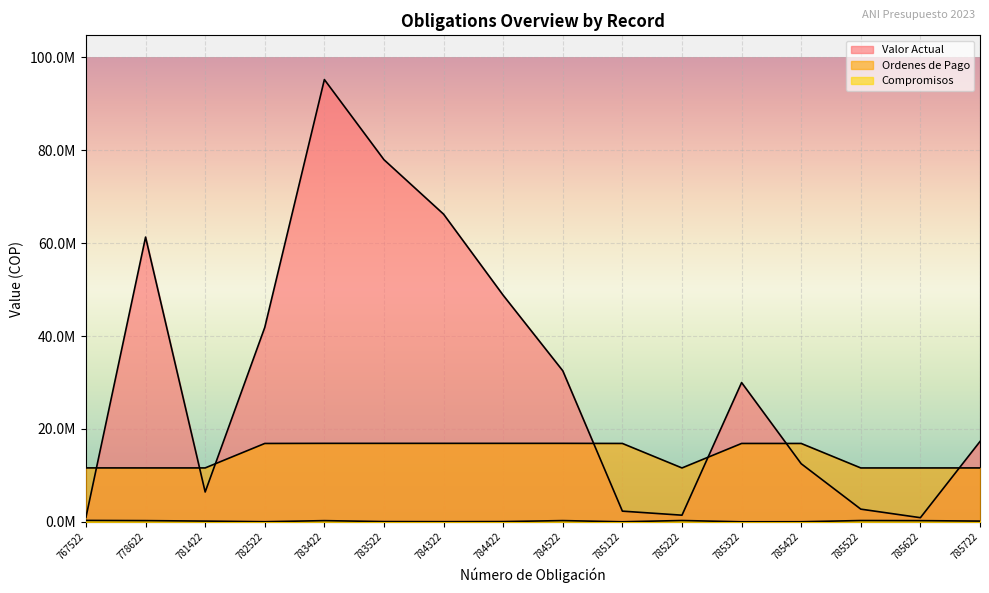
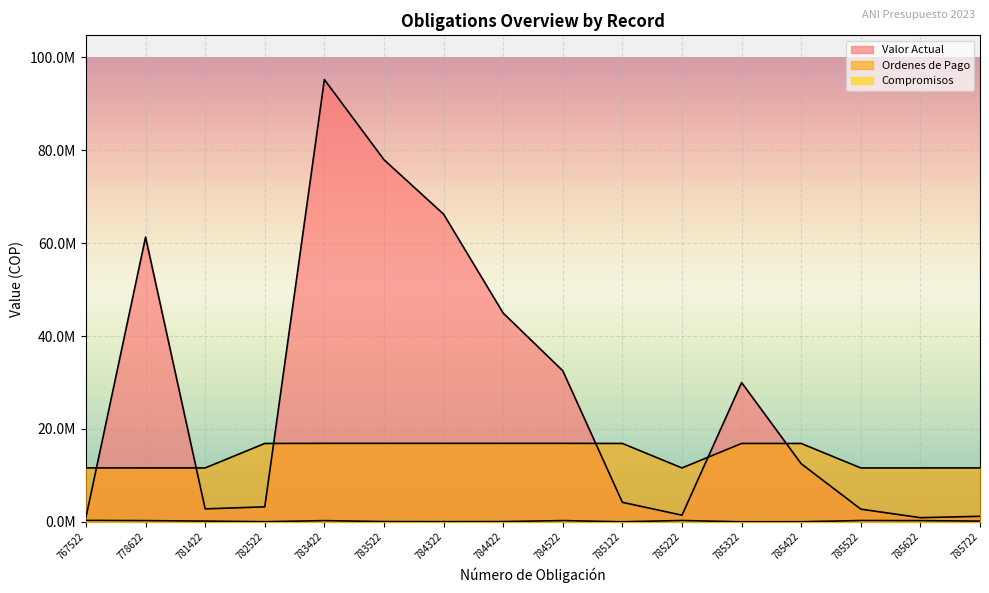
  {
    "Valor Actual": {
      "767522": 1000000,
      "778622": 61000000,
-     "781422": 6000000,
-     "782522": 42000000,
+     "781422": 3000000,
+     "782522": 3000000,
      "783422": 95000000,
      "783522": 78000000,
      "784322": 66000000,
-     "784422": 49000000,
+     "784422": 45000000,
      "784522": 33000000,
-     "785122": 2000000,
+     "785122": 4000000,
      "785222": 1000000,
      "785322": 30000000,
      "785422": 13000000,
      "785522": 3000000,
      "785622": 1000000,
-     "785722": 17000000
+     "785722": 1000000
    }
  }
